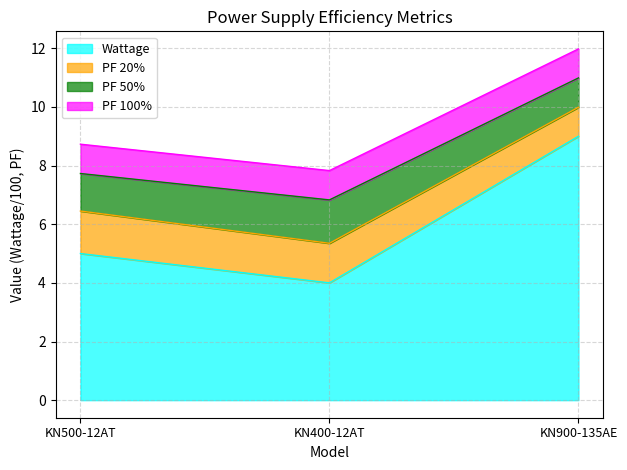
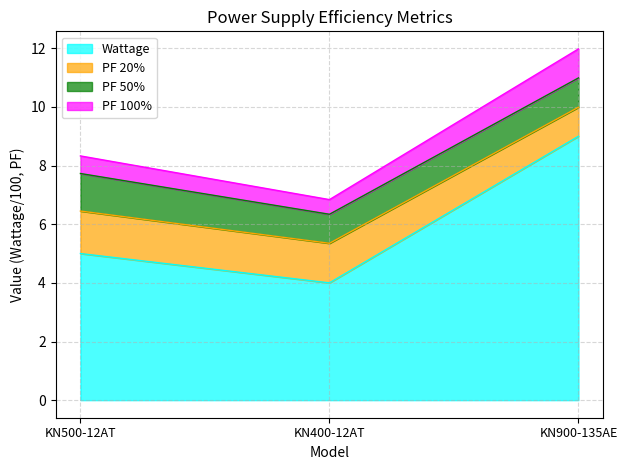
  {
    "Wattage": {
      "KN500-12AT": 5.0,
      "KN400-12AT": 4.0,
      "KN900-135AE": 9.0
    },
    "PF 20%": {
      "KN500-12AT": 1.5,
      "KN400-12AT": 1.3,
      "KN900-135AE": 1.0
    },
    "PF 50%": {
      "KN500-12AT": 1.3,
-     "KN400-12AT": 1.5,
+     "KN400-12AT": 1.0,
      "KN900-135AE": 1.0
    },
    "PF 100%": {
-     "KN500-12AT": 1.0,
-     "KN400-12AT": 1.0,
+     "KN500-12AT": 0.6,
+     "KN400-12AT": 0.5,
      "KN900-135AE": 1.0
    }
  }
